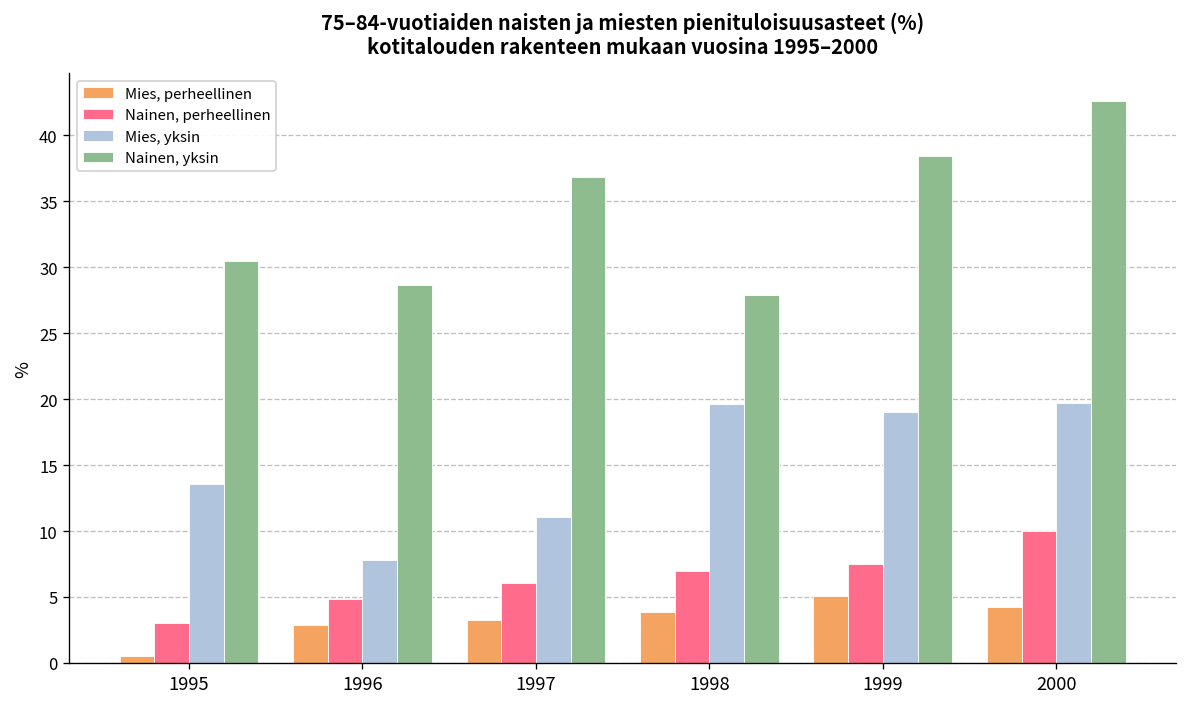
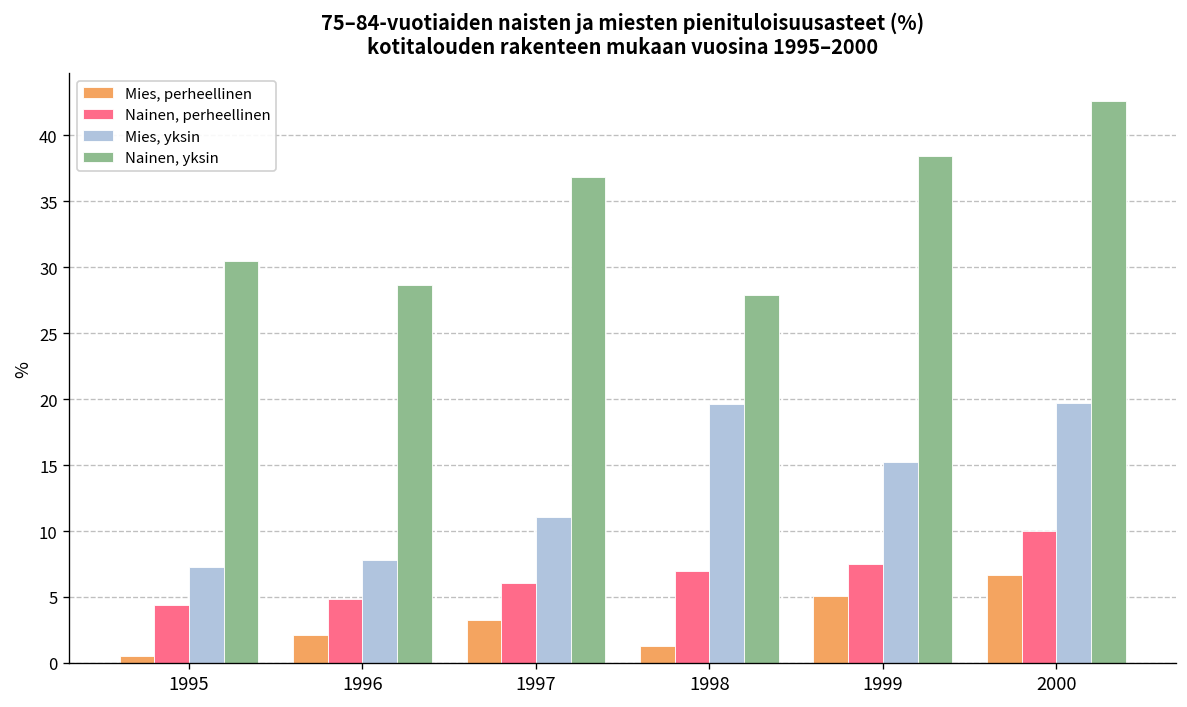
  {
    "Mies, perheellinen": {
      "1995": 0.5,
-     "1996": 2.9,
+     "1996": 2.1,
      "1997": 3.2,
-     "1998": 3.8,
+     "1998": 1.3,
      "1999": 5.1,
-     "2000": 4.3
+     "2000": 6.7
    },
    "Nainen, perheellinen": {
-     "1995": 3.0,
+     "1995": 4.4,
      "1996": 4.9,
      "1997": 6.1,
      "1998": 7.0,
      "1999": 7.5,
      "2000": 10.0
    },
    "Mies, yksin": {
-     "1995": 13.6,
+     "1995": 7.3,
      "1996": 7.8,
      "1997": 11.1,
      "1998": 19.6,
-     "1999": 19.0,
+     "1999": 15.2,
      "2000": 19.7
    },
    "Nainen, yksin": {
      "1995": 30.5,
      "1996": 28.7,
      "1997": 36.8,
      "1998": 27.9,
      "1999": 38.5,
      "2000": 42.6
    }
  }
